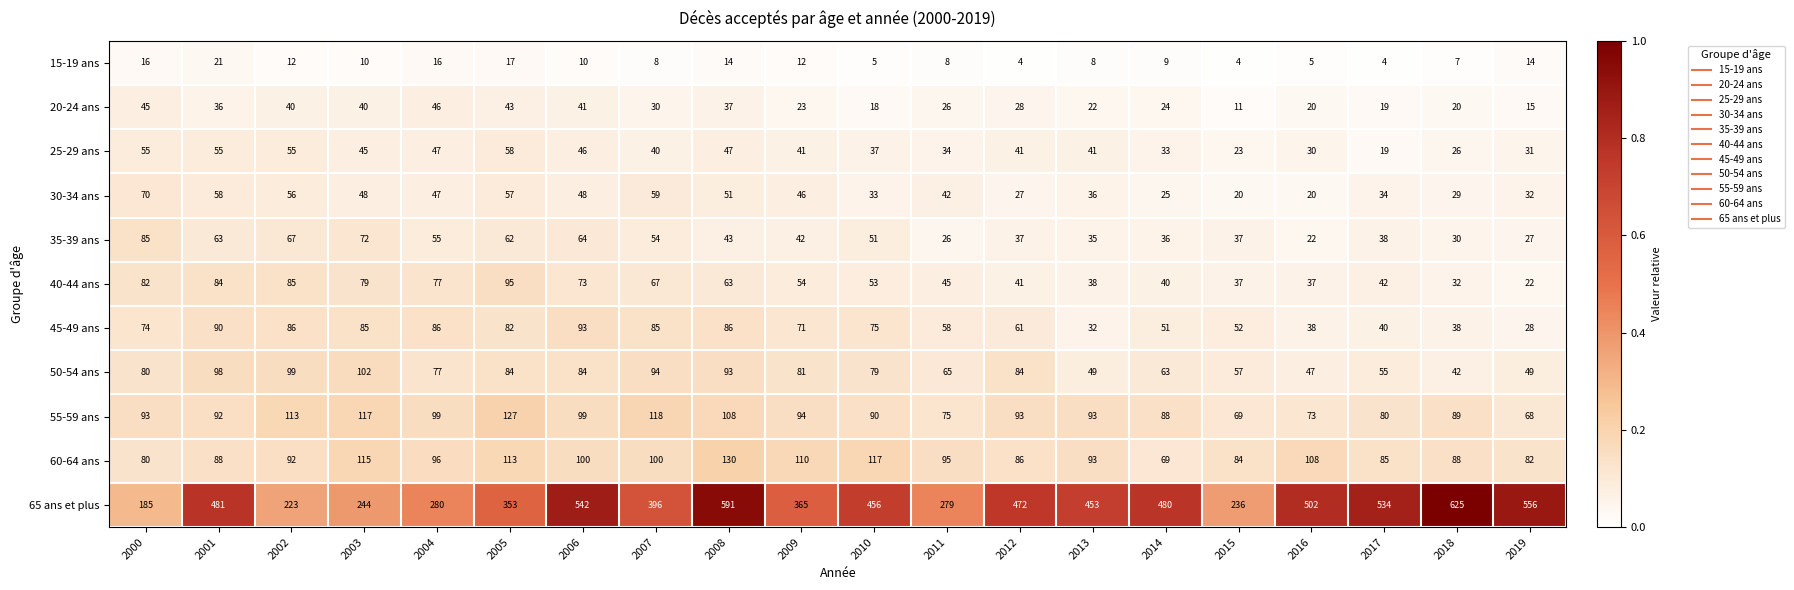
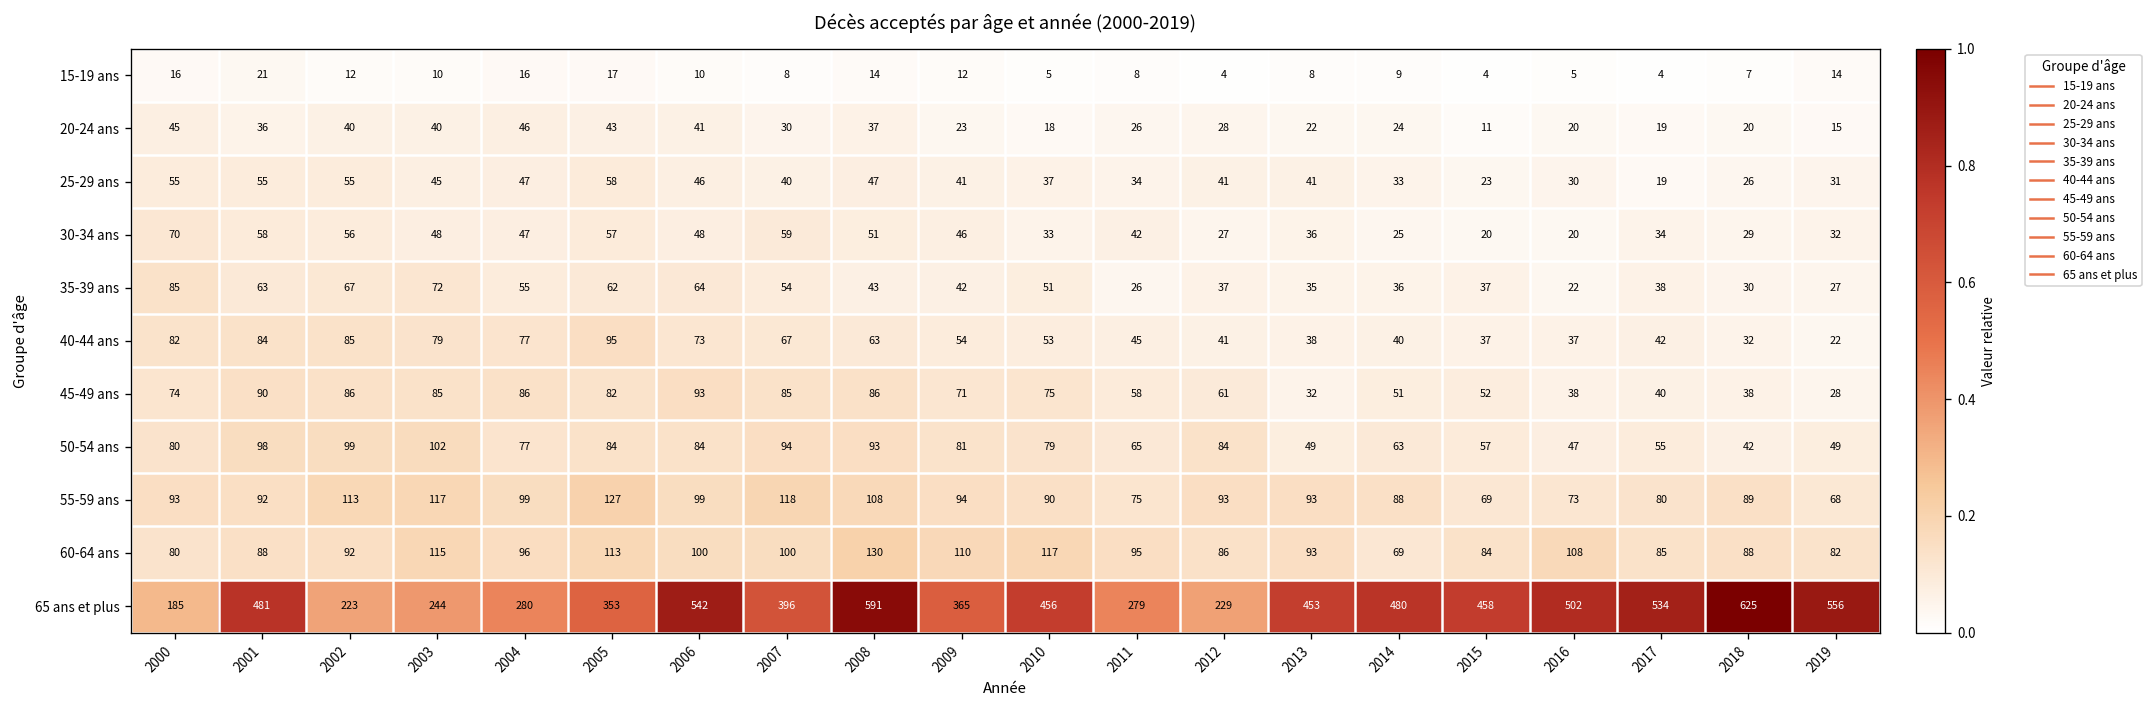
  {
    "65 ans et plus": {
-     "2012": 472,
-     "2015": 236
+     "2012": 229,
+     "2015": 458
    }
  }
